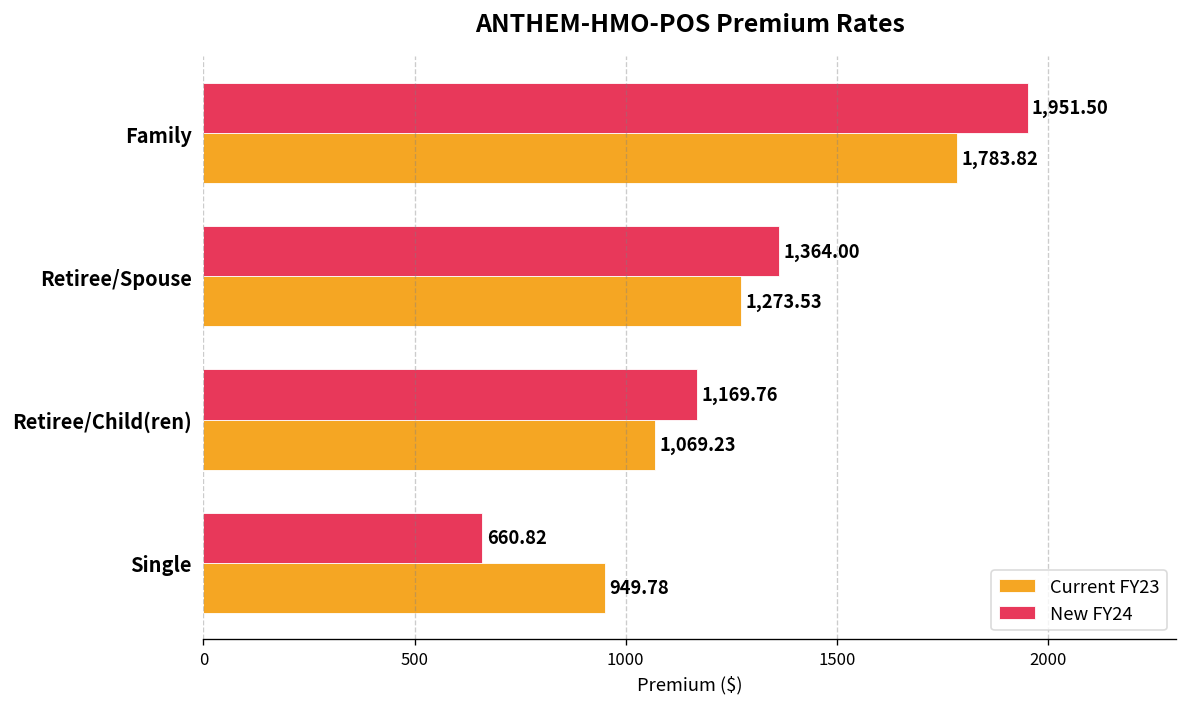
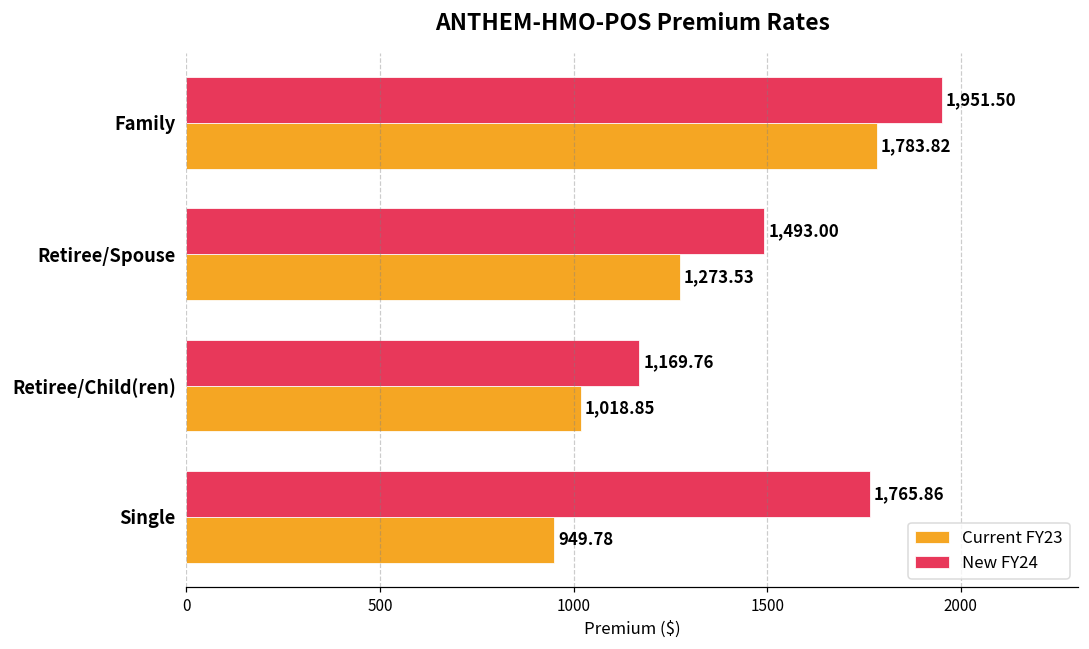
  {
    "Current FY23": {
      "Family": "1,783.82",
      "Retiree/Spouse": "1,273.53",
-     "Retiree/Child(ren)": "1,069.23",
+     "Retiree/Child(ren)": "1,018.85",
      "Single": "949.78"
    },
    "New FY24": {
      "Family": "1,951.50",
-     "Retiree/Spouse": "1,364.00",
+     "Retiree/Spouse": "1,493.00",
      "Retiree/Child(ren)": "1,169.76",
-     "Single": "660.82"
+     "Single": "1,765.86"
    }
  }
